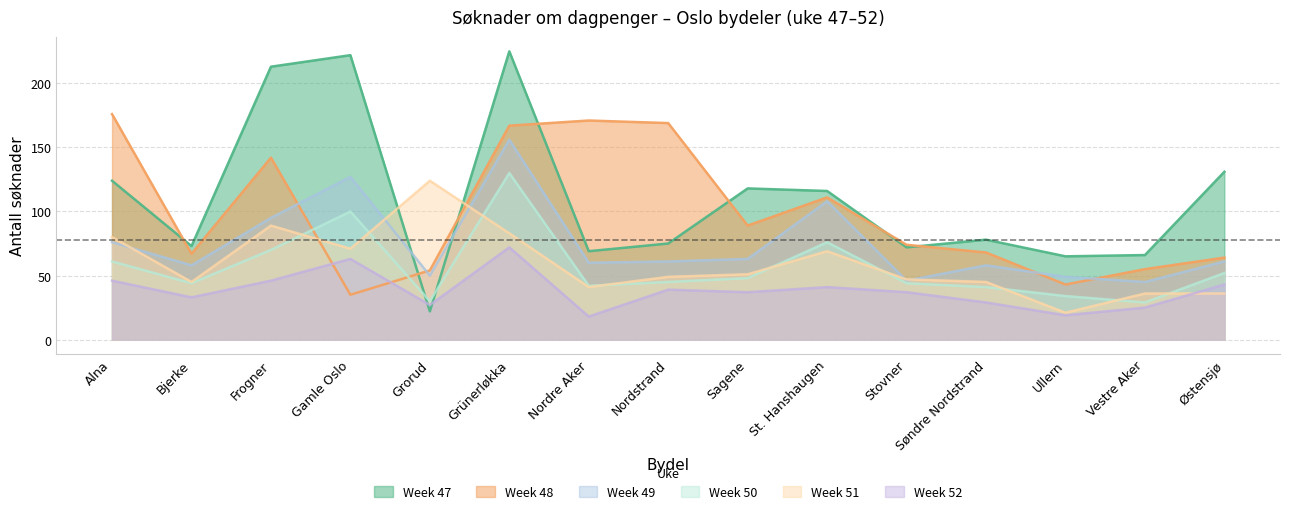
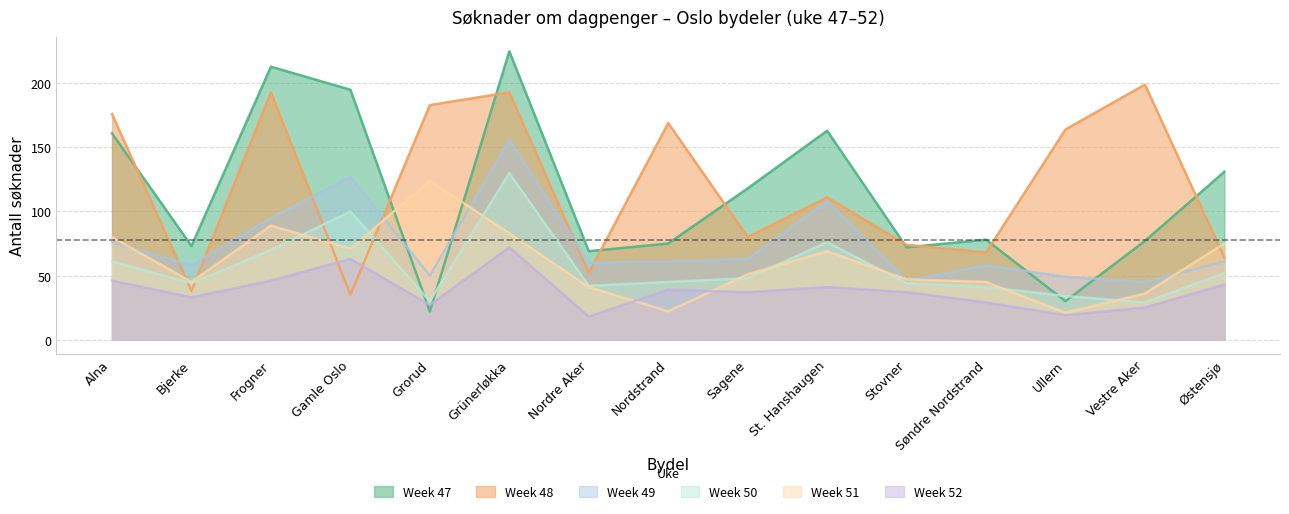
  {
    "Week 47": {
-     "Alna": 124,
+     "Alna": 161,
      "Bjerke": 73,
      "Frogner": 213,
-     "Gamle Oslo": 222,
+     "Gamle Oslo": 195,
      "Grorud": 22,
      "Grünerløkka": 225,
      "Nordre Aker": 69,
      "Nordstrand": 75,
      "Sagene": 118,
-     "St. Hanshaugen": 116,
+     "St. Hanshaugen": 163,
      "Søndre Nordstrand": 78,
-     "Ullern": 65,
-     "Vestre Aker": 66,
+     "Ullern": 30,
+     "Vestre Aker": 77,
      "Østensjø": 131
    },
    "Week 48": {
      "Alna": 176,
-     "Bjerke": 67,
-     "Frogner": 142,
+     "Bjerke": 38,
+     "Frogner": 193,
      "Gamle Oslo": 35,
-     "Grorud": 54,
-     "Grünerløkka": 167,
-     "Nordre Aker": 171,
+     "Grorud": 183,
+     "Grünerløkka": 193,
+     "Nordre Aker": 52,
      "Nordstrand": 169,
-     "Sagene": 89,
+     "Sagene": 80,
      "St. Hanshaugen": 111,
      "Søndre Nordstrand": 68,
-     "Ullern": 43,
-     "Vestre Aker": 55,
+     "Ullern": 164,
+     "Vestre Aker": 199,
      "Østensjø": 64
    },
    "Week 51": {
      "Alna": 80,
      "Frogner": 89,
      "Gamle Oslo": 71,
      "Grorud": 124,
      "Grünerløkka": 83,
-     "Nordstrand": 49,
+     "Nordstrand": 22,
      "Sagene": 51,
      "St. Hanshaugen": 69,
      "Søndre Nordstrand": 45,
      "Vestre Aker": 36,
-     "Østensjø": 36
+     "Østensjø": 75
    }
  }
